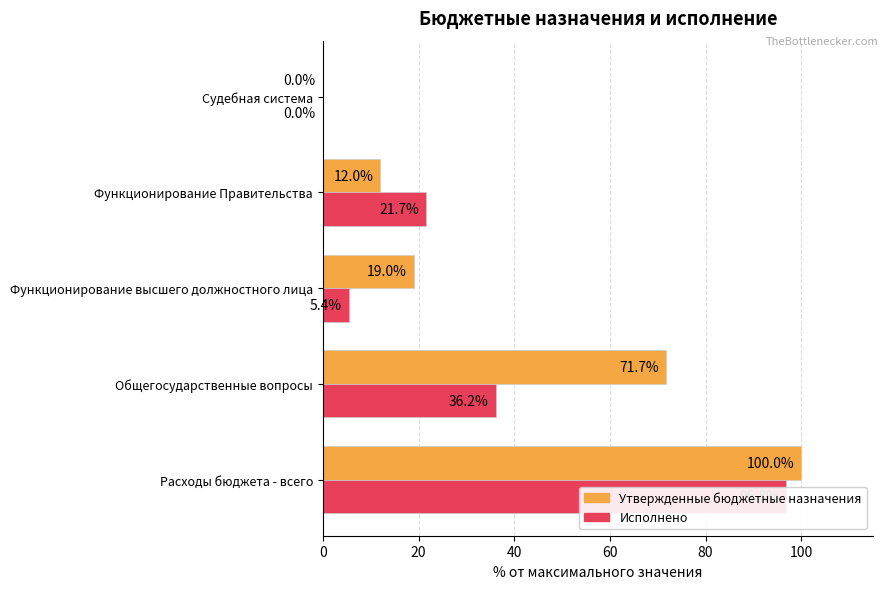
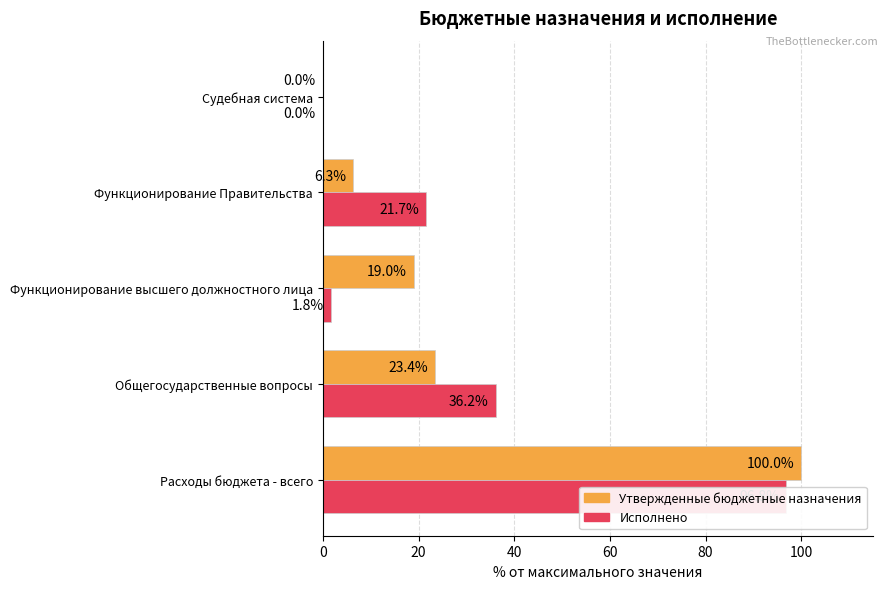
  {
    "Утвержденные бюджетные назначения": {
      "Судебная система": "0.0%",
-     "Функционирование Правительства": "12.0%",
+     "Функционирование Правительства": "6.3%",
      "Функционирование высшего должностного лица": "19.0%",
-     "Общегосударственные вопросы": "71.7%",
+     "Общегосударственные вопросы": "23.4%",
      "Расходы бюджета - всего": "100.0%"
    },
    "Исполнено": {
      "Судебная система": "0.0%",
      "Функционирование Правительства": "21.7%",
-     "Функционирование высшего должностного лица": "5.4%",
+     "Функционирование высшего должностного лица": "1.8%",
      "Общегосударственные вопросы": "36.2%"
    }
  }
